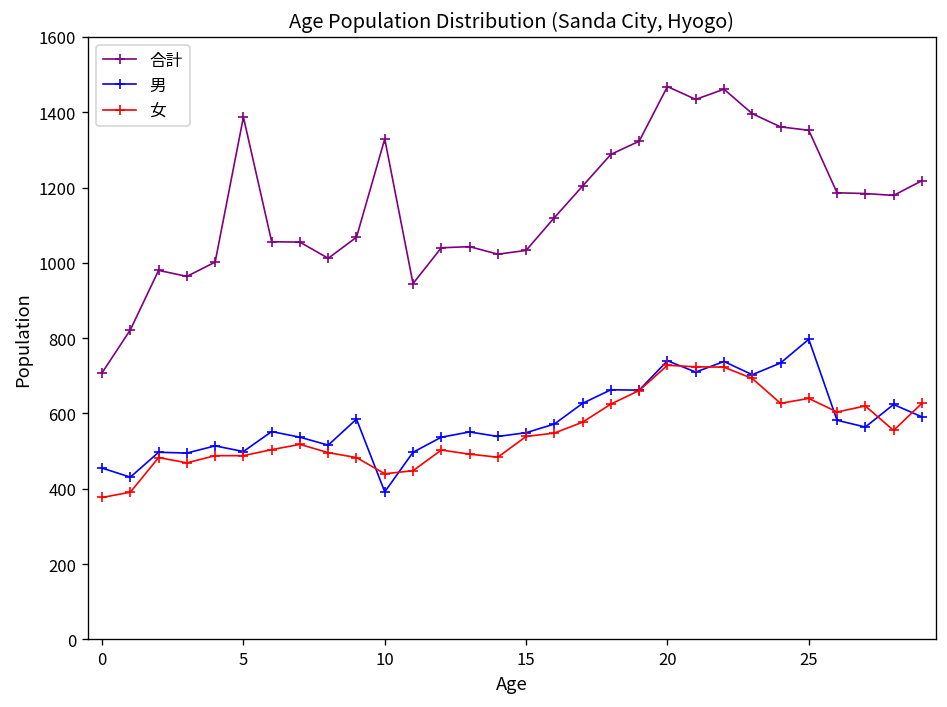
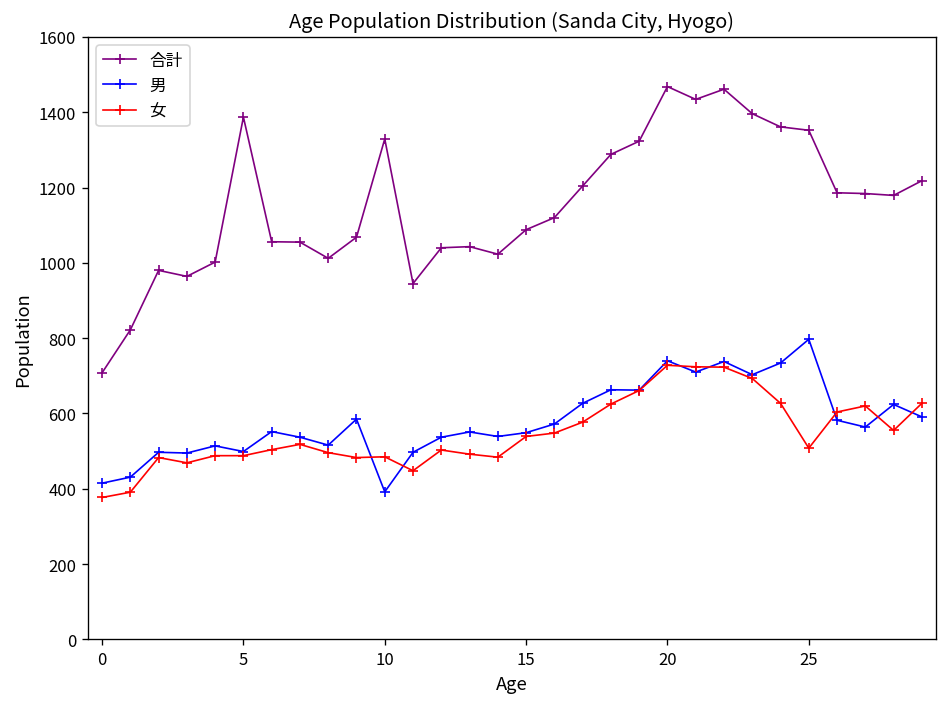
  {
    "合計": {
      "0": 710,
      "5": 1390,
      "10": 1330,
-     "15": 1030,
+     "15": 1090,
      "20": 1470,
      "25": 1350
    },
    "男": {
-     "0": 460,
+     "0": 420,
      "5": 500,
      "10": 390,
      "15": 550,
      "20": 740,
      "25": 800
    },
    "女": {
      "0": 380,
      "5": 490,
-     "10": 440,
+     "10": 490,
      "15": 540,
      "20": 730,
-     "25": 640
+     "25": 510
    }
  }
